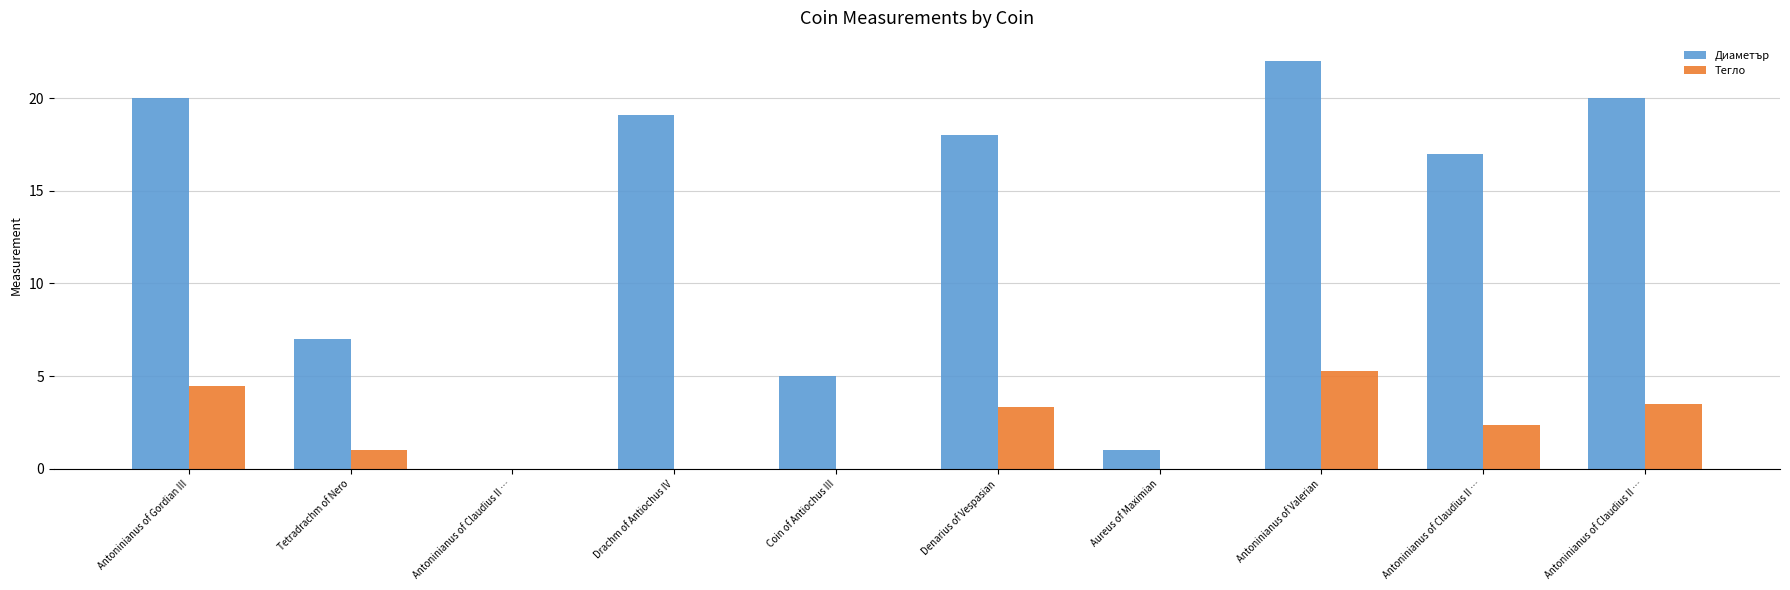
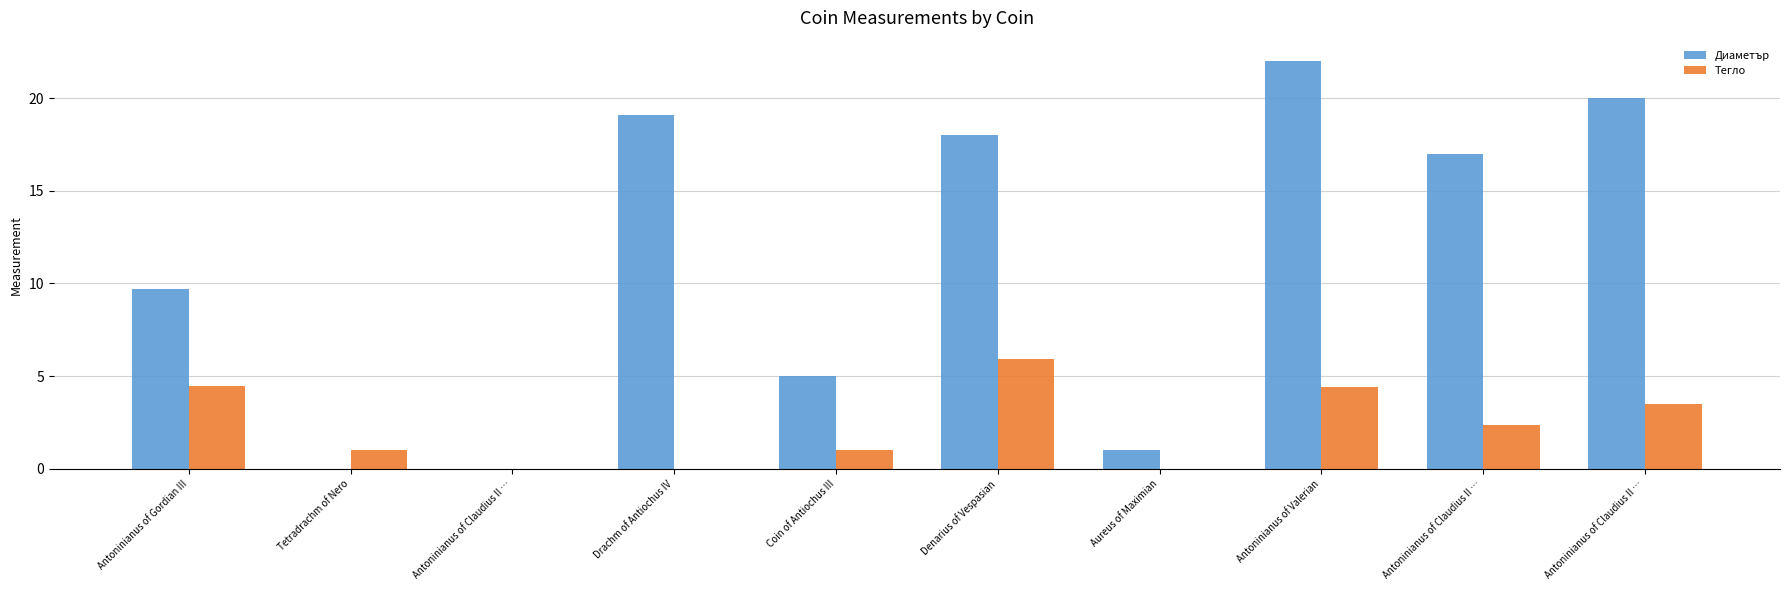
  {
    "Диаметър": {
-     "Antoninianus of Gordian III": 20.0,
-     "Tetradrachm of Nero": 7,
+     "Antoninianus of Gordian III": 9.7,
+     "Tetradrachm of Nero": 0,
      "Drachm of Antiochus IV": 19.1,
      "Coin of Antiochus III": 5.0,
      "Denarius of Vespasian": 18.0,
      "Aureus of Maximian": 1.0,
      "Antoninianus of Valerian": 22.0
    },
    "Тегло": {
      "Antoninianus of Gordian III": 4.5,
      "Tetradrachm of Nero": 1.0,
      "Drachm of Antiochus IV": 0.0,
-     "Coin of Antiochus III": 0,
-     "Denarius of Vespasian": 3.3,
+     "Coin of Antiochus III": 1,
+     "Denarius of Vespasian": 5.9,
      "Aureus of Maximian": 0.0,
-     "Antoninianus of Valerian": 5.3
+     "Antoninianus of Valerian": 4.4
    }
  }
